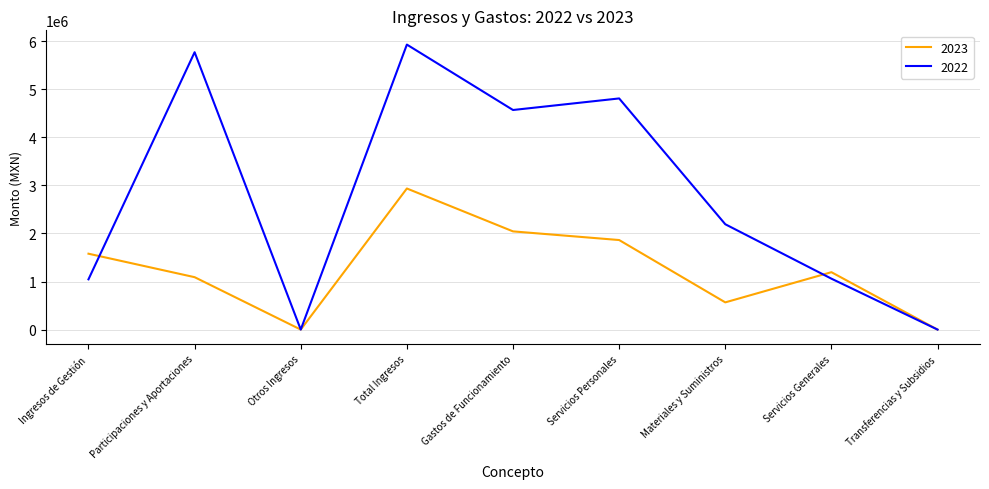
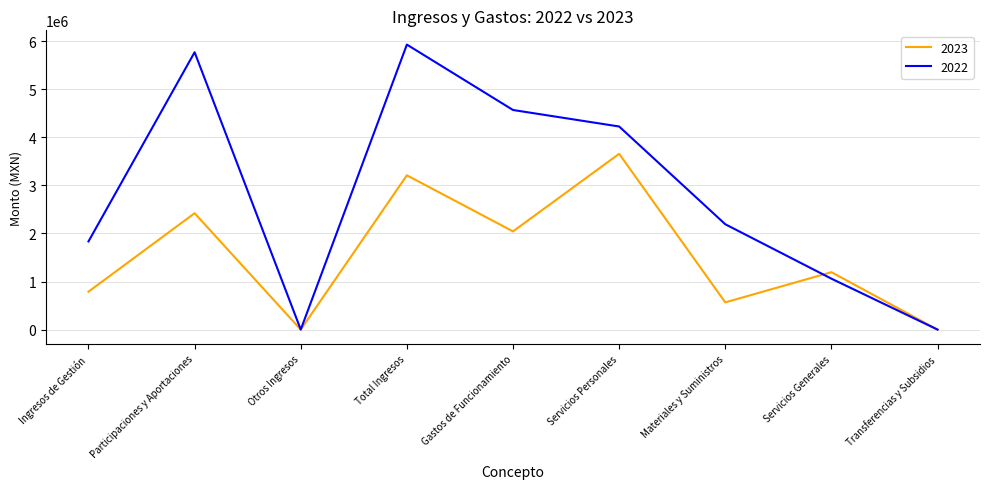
  {
    "2023": {
-     "Ingresos de Gestión": 1600000,
-     "Participaciones y Aportaciones": 1100000,
-     "Total Ingresos": 2900000,
+     "Ingresos de Gestión": 800000,
+     "Participaciones y Aportaciones": 2400000,
+     "Total Ingresos": 3200000,
      "Gastos de Funcionamiento": 2000000,
-     "Servicios Personales": 1900000,
+     "Servicios Personales": 3700000,
      "Materiales y Suministros": 600000,
      "Servicios Generales": 1200000
    },
    "2022": {
-     "Ingresos de Gestión": 1000000,
+     "Ingresos de Gestión": 1800000,
      "Participaciones y Aportaciones": 5800000,
      "Total Ingresos": 5900000,
      "Gastos de Funcionamiento": 4600000,
-     "Servicios Personales": 4800000,
+     "Servicios Personales": 4200000,
      "Materiales y Suministros": 2200000,
      "Servicios Generales": 1100000
    }
  }
